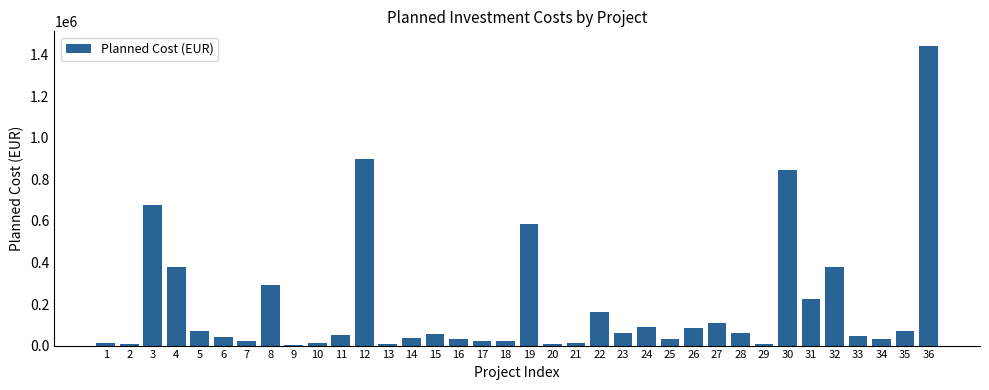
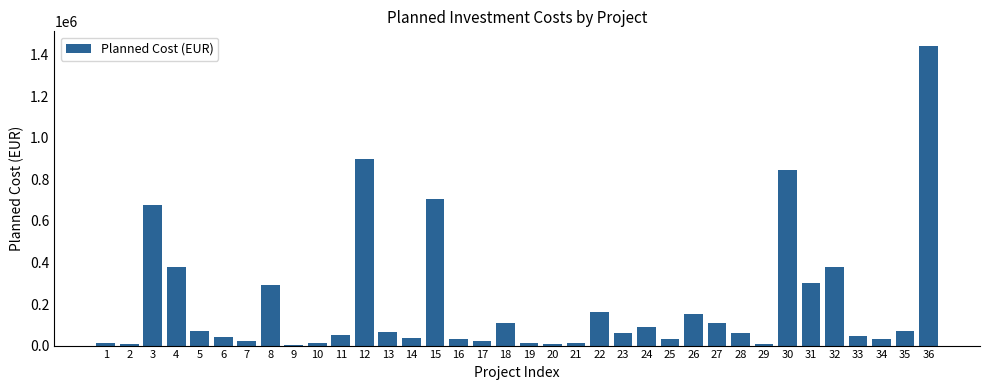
  {
    "1": 10000,
    "3": 680000,
    "4": 380000,
    "5": 70000,
    "6": 40000,
    "7": 20000,
    "8": 290000,
    "11": 50000,
    "12": 900000,
-   "13": 10000,
+   "13": 70000,
    "14": 40000,
-   "15": 60000,
+   "15": 700000,
    "16": 30000,
    "17": 20000,
-   "18": 20000,
-   "19": 580000,
+   "18": 110000,
+   "19": 10000,
    "21": 10000,
    "22": 160000,
    "23": 60000,
    "24": 90000,
    "25": 30000,
-   "26": 80000,
+   "26": 150000,
    "27": 110000,
    "28": 60000,
    "30": 850000,
-   "31": 220000,
+   "31": 300000,
    "32": 380000,
    "33": 50000,
    "34": 30000,
    "35": 70000,
    "36": 1440000
  }
